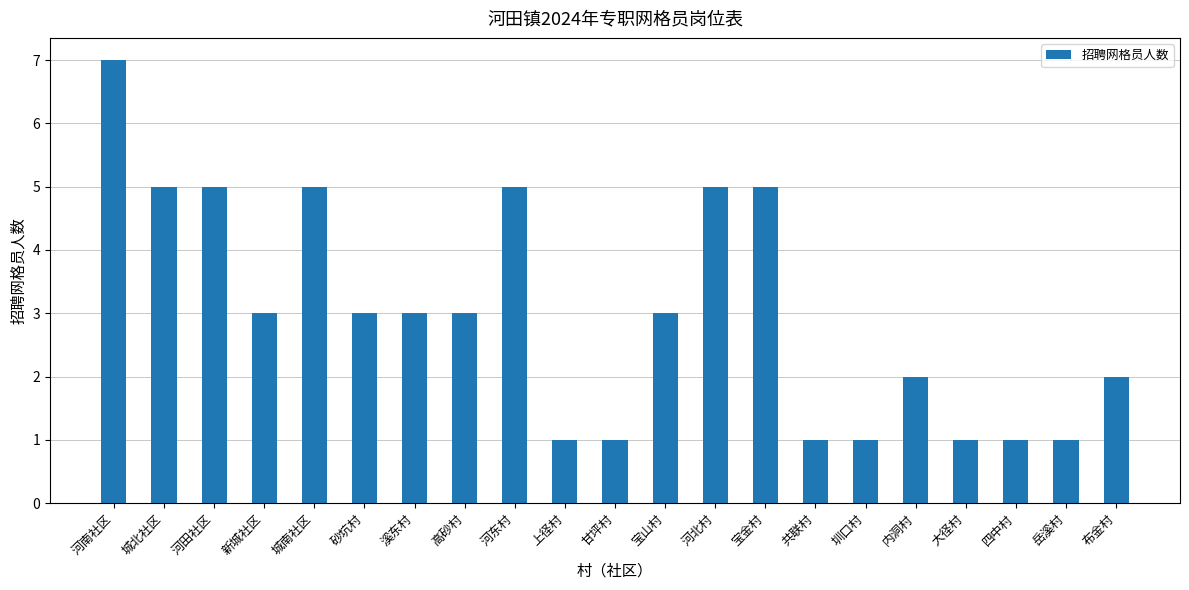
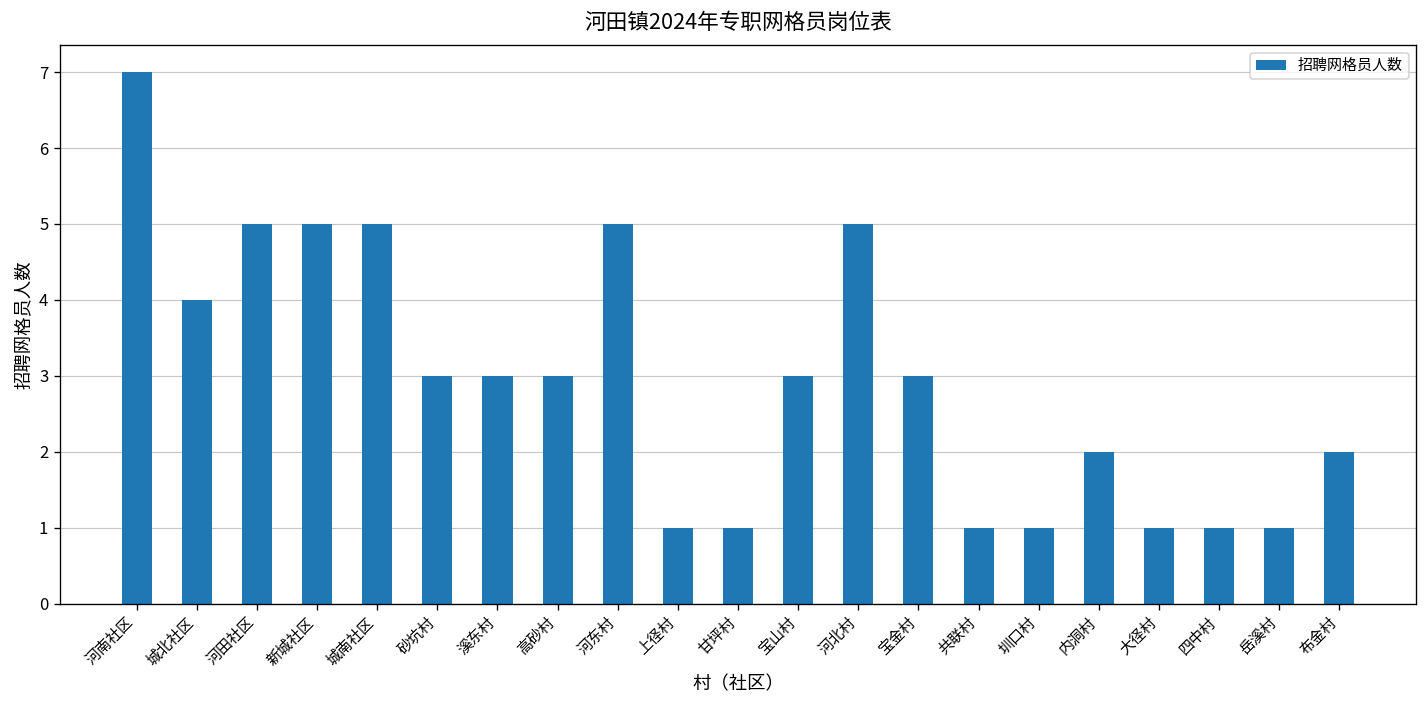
  {
    "河南社区": 7,
-   "城北社区": 5,
+   "城北社区": 4,
    "河田社区": 5,
-   "新城社区": 3,
+   "新城社区": 5,
    "城南社区": 5,
    "砂坑村": 3,
    "溪东村": 3,
    "高砂村": 3,
    "河东村": 5,
    "上径村": 1,
    "甘坪村": 1,
    "宝山村": 3,
    "河北村": 5,
-   "宝金村": 5,
+   "宝金村": 3,
    "共联村": 1,
    "圳口村": 1,
    "内洞村": 2,
    "大径村": 1,
    "四中村": 1,
    "岳溪村": 1,
    "布金村": 2
  }
